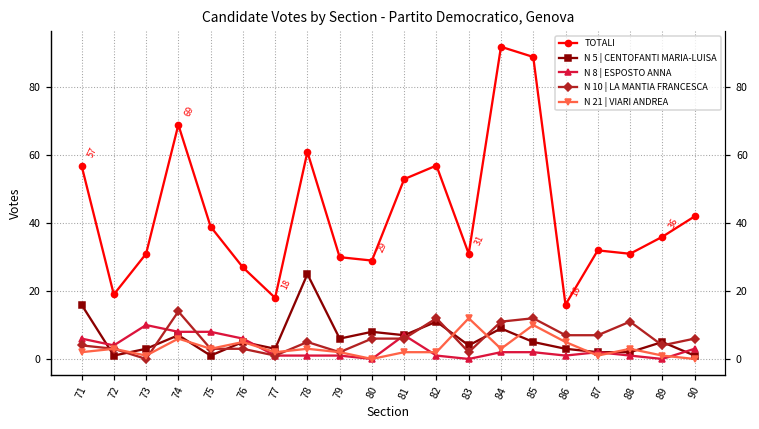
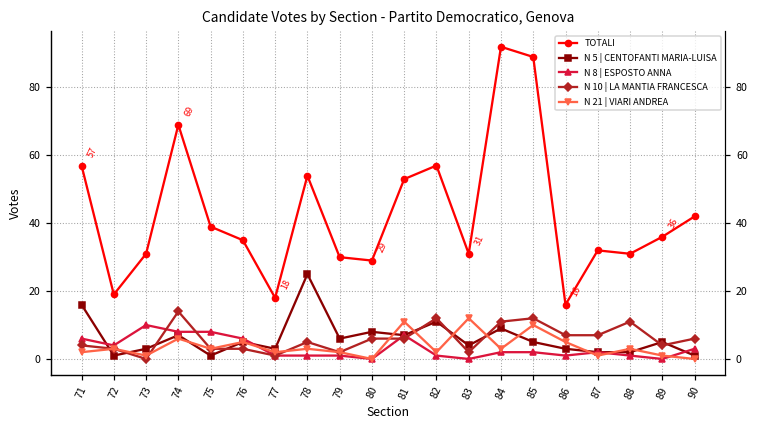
  {
    "TOTALI": {
      "72": 19,
      "73": 31,
      "75": 39,
-     "76": 27,
-     "78": 61,
+     "76": 35,
+     "78": 54,
      "79": 30,
      "81": 53,
      "82": 57,
      "84": 92,
      "85": 89,
      "87": 32,
      "88": 31,
      "90": 42
    },
    "N 5 | CENTOFANTI MARIA-LUISA": {
      "71": 16,
      "72": 1,
      "73": 3,
      "74": 7,
      "75": 1,
      "77": 3,
      "78": 25,
      "79": 6,
      "80": 8,
      "82": 11,
      "83": 4,
      "84": 9,
      "85": 5,
      "86": 3,
      "88": 2,
      "89": 5,
      "90": 1
    },
    "N 21 | VIARI ANDREA": {
      "71": 2,
      "73": 1,
      "74": 6,
      "77": 2,
      "78": 3,
-     "81": 2,
+     "81": 11,
      "82": 2,
      "83": 12,
      "84": 3,
      "85": 10,
      "86": 5,
      "87": 1,
      "88": 3,
      "89": 1,
      "90": 0
    }
  }
